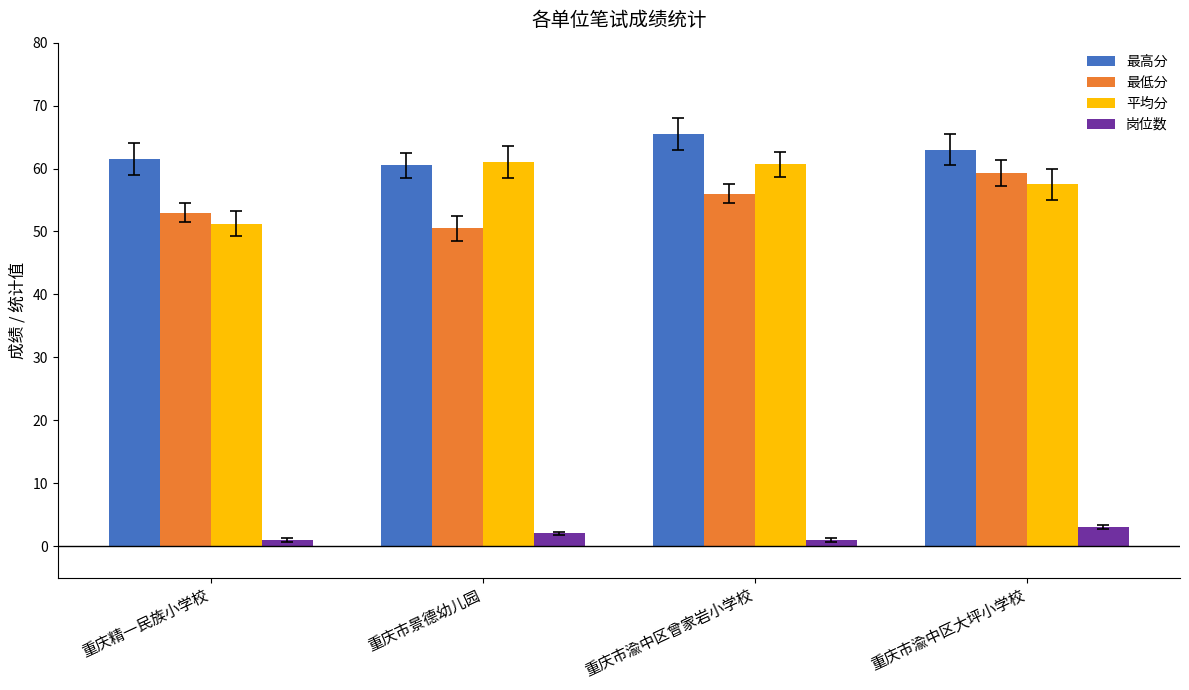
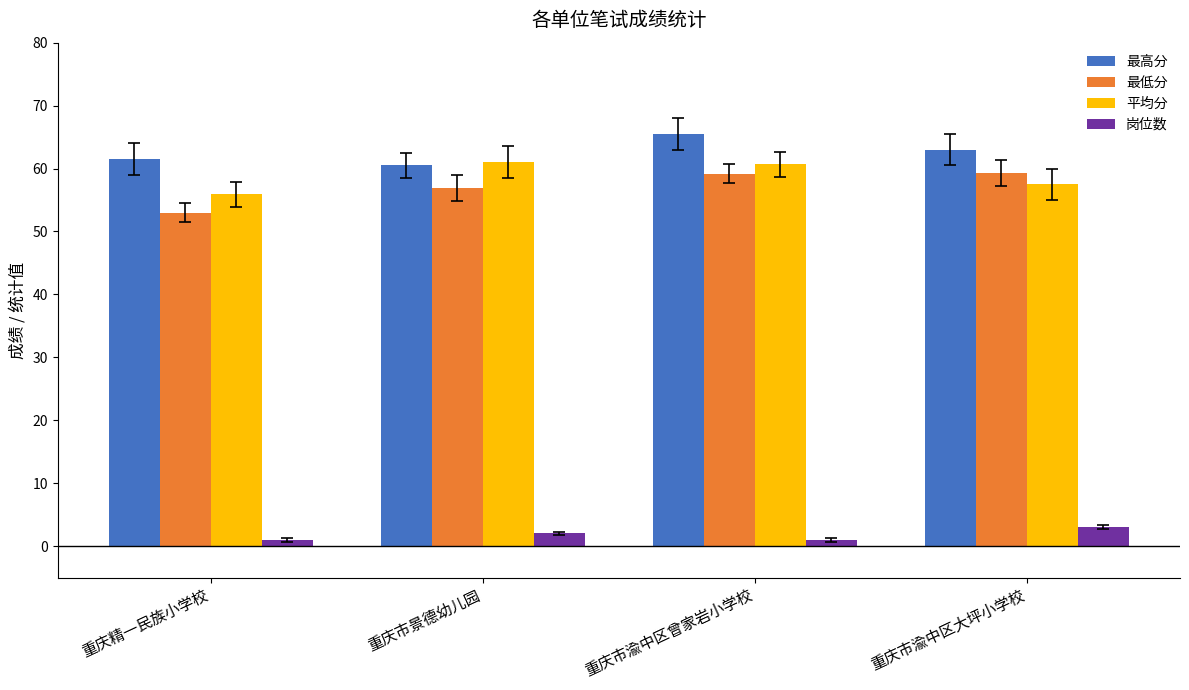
  {
    "最低分": {
      "重庆精一民族小学校": 53,
-     "重庆市景德幼儿园": 51,
-     "重庆市渝中区曾家岩小学校": 56,
+     "重庆市景德幼儿园": 57,
+     "重庆市渝中区曾家岩小学校": 59,
      "重庆市渝中区大坪小学校": 59
    },
    "平均分": {
-     "重庆精一民族小学校": 51,
+     "重庆精一民族小学校": 56,
      "重庆市景德幼儿园": 61,
      "重庆市渝中区曾家岩小学校": 61,
      "重庆市渝中区大坪小学校": 58
    },
    "岗位数": {
      "重庆精一民族小学校": 1,
      "重庆市景德幼儿园": 2,
      "重庆市渝中区曾家岩小学校": 1,
      "重庆市渝中区大坪小学校": 3
    }
  }
